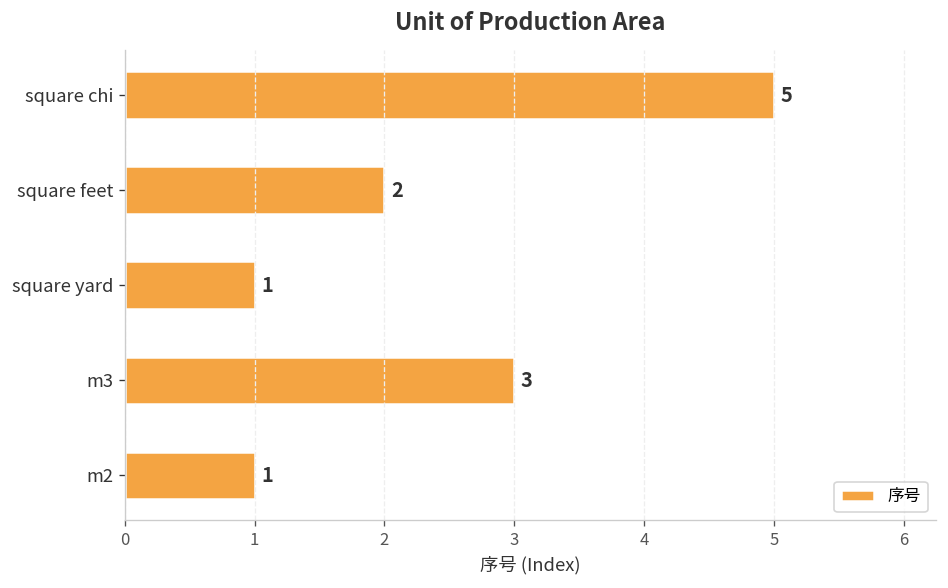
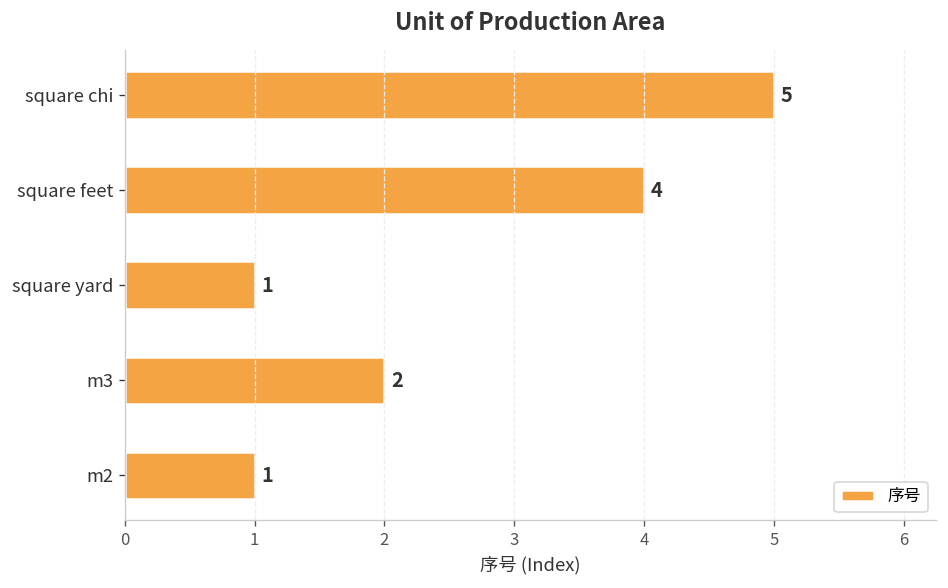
  {
    "square chi": 5,
-   "square feet": 2,
+   "square feet": 4,
    "square yard": 1,
-   "m3": 3,
+   "m3": 2,
    "m2": 1
  }
